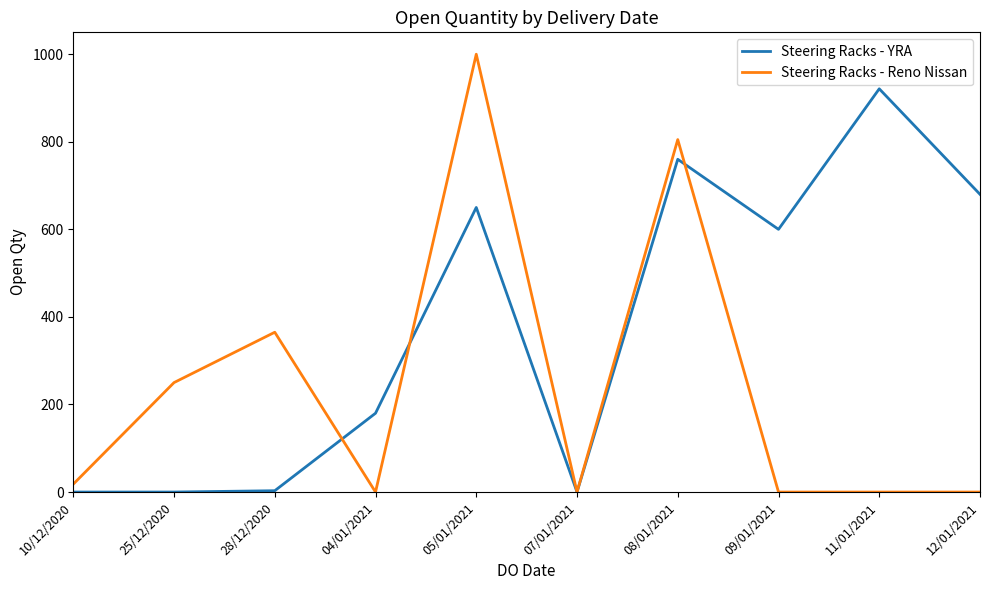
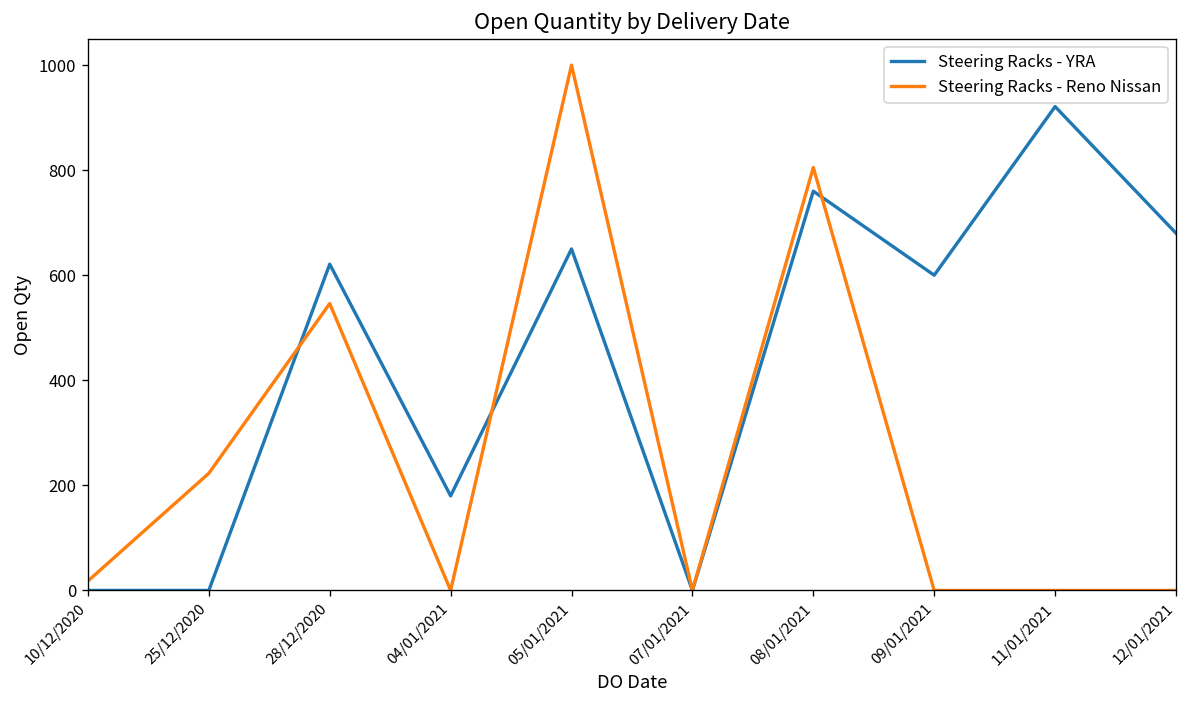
  {
    "Steering Racks - YRA": {
      "10/12/2020": 0,
      "25/12/2020": 0,
-     "28/12/2020": 0,
+     "28/12/2020": 620,
      "04/01/2021": 180,
      "05/01/2021": 650,
      "08/01/2021": 760,
      "09/01/2021": 600,
      "11/01/2021": 920,
      "12/01/2021": 680
    },
    "Steering Racks - Reno Nissan": {
      "10/12/2020": 20,
-     "25/12/2020": 250,
-     "28/12/2020": 370,
+     "25/12/2020": 220,
+     "28/12/2020": 550,
      "04/01/2021": 0,
      "05/01/2021": 1000,
      "08/01/2021": 810,
      "09/01/2021": 0,
      "11/01/2021": 0,
      "12/01/2021": 0
    }
  }
